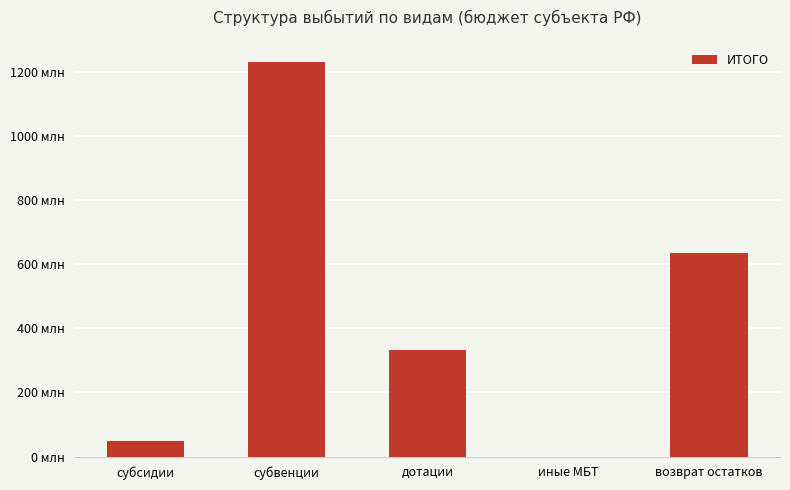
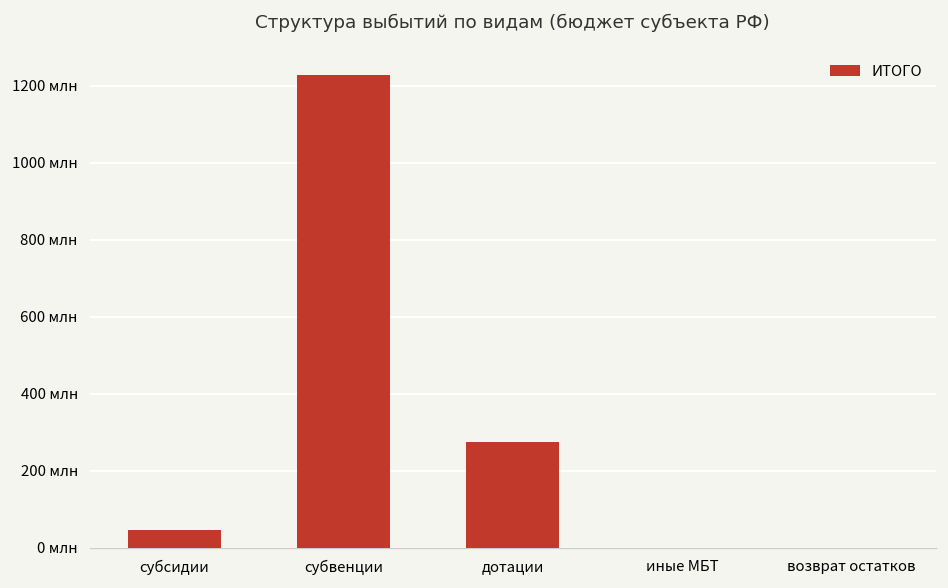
  {
    "субсидии": "50 млн",
    "субвенции": "1230 млн",
-   "дотации": "330 млн",
+   "дотации": "270 млн",
    "иные МБТ": "0 млн",
-   "возврат остатков": "640 млн"
+   "возврат остатков": "0 млн"
  }
